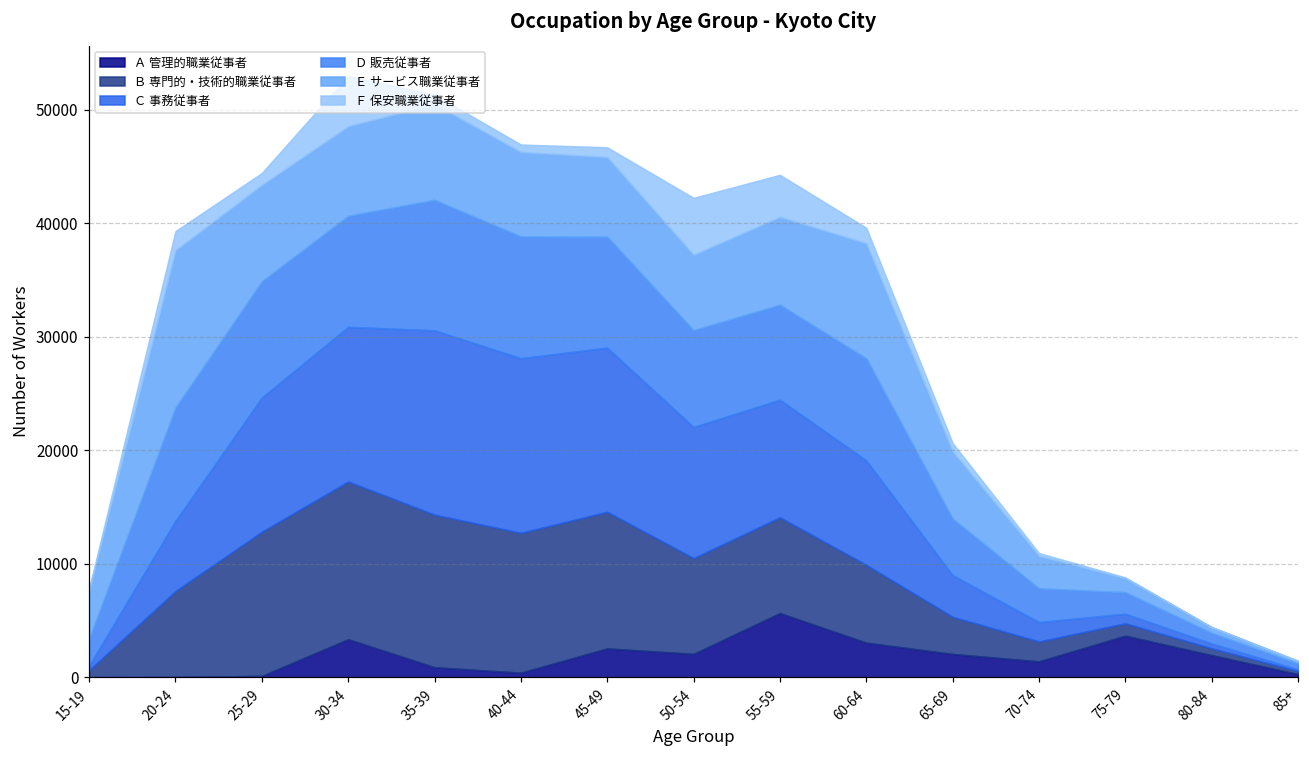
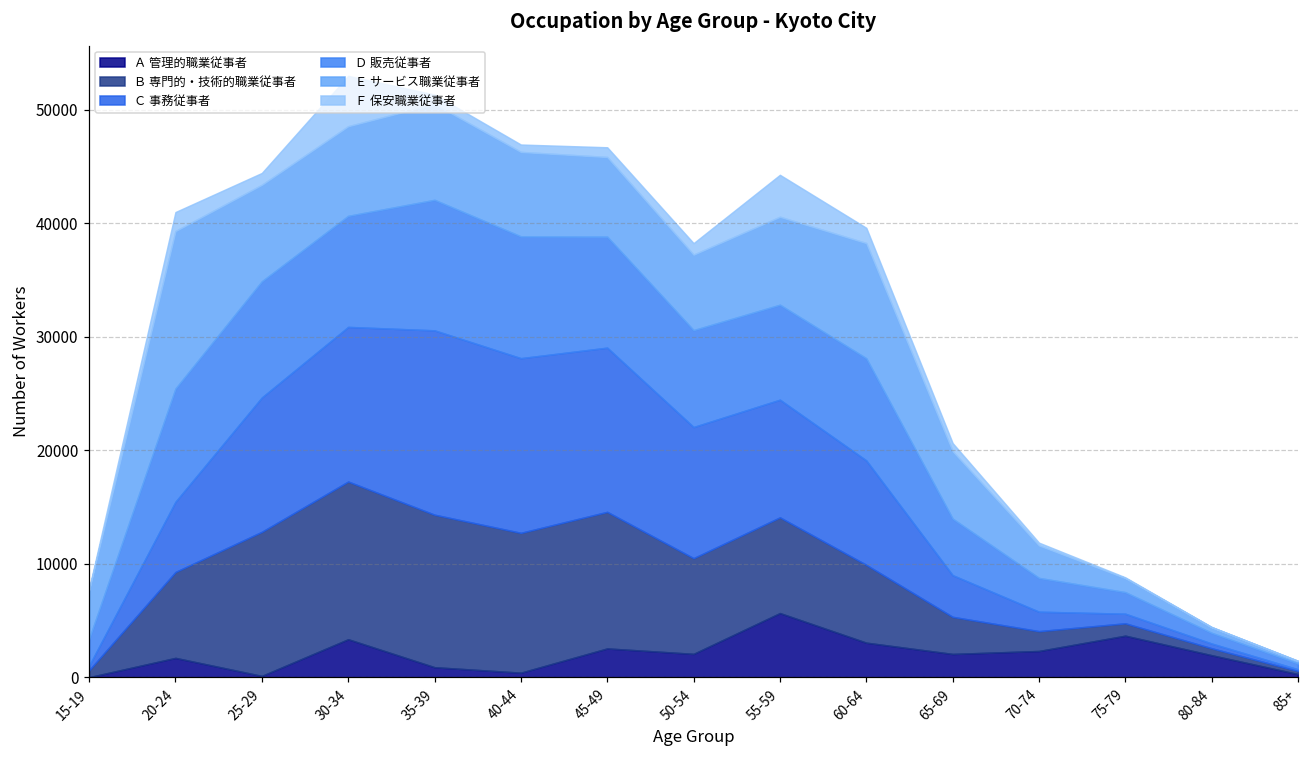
  {
    "Ａ 管理的職業従事者": {
      "15-19": 0,
-     "20-24": 0,
+     "20-24": 1700,
      "30-34": 3300,
      "35-39": 900,
      "40-44": 400,
      "45-49": 2500,
      "50-54": 2100,
      "55-59": 5700,
      "60-64": 3000,
      "65-69": 2000,
-     "70-74": 1400,
+     "70-74": 2300,
      "75-79": 3700,
      "80-84": 1900,
      "85+": 300
    },
    "Ｂ 専門的・技術的職業従事者": {
      "15-19": 600,
      "20-24": 7600,
      "25-29": 12700,
      "30-34": 13900,
      "35-39": 13400,
      "40-44": 12300,
      "45-49": 12000,
      "50-54": 8400,
      "55-59": 8400,
      "60-64": 6900,
      "65-69": 3300,
      "70-74": 1700,
      "75-79": 1100,
      "80-84": 600
    },
    "Ｆ 保安職業従事者": {
      "20-24": 1700,
      "25-29": 1000,
      "40-44": 600,
      "45-49": 900,
-     "50-54": 5000,
+     "50-54": 1000,
      "55-59": 3700,
      "60-64": 1300,
      "65-69": 700
    }
  }
